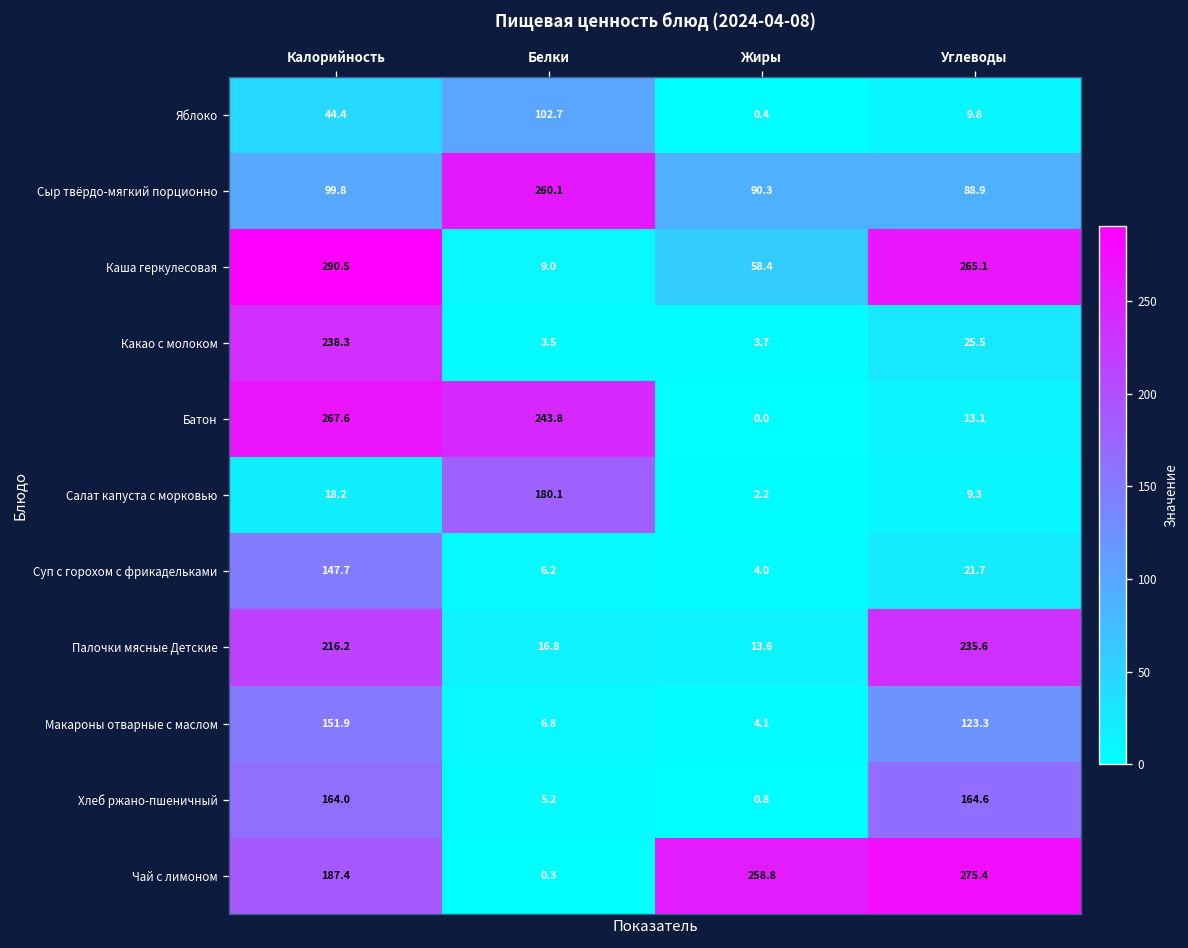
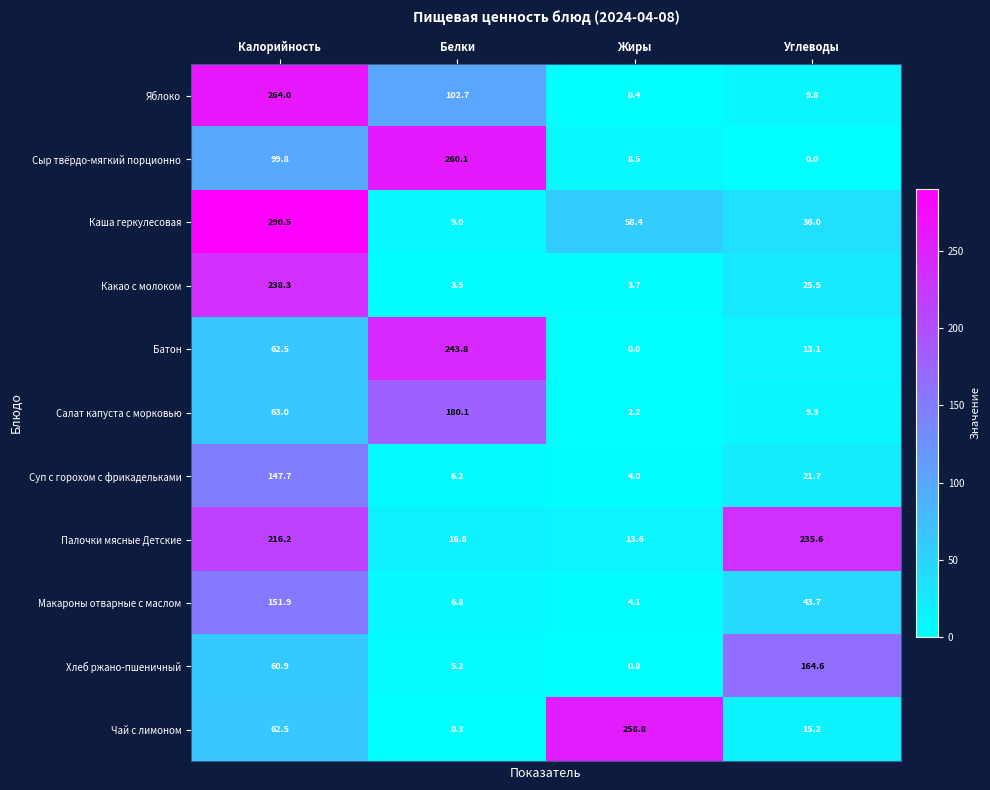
  {
    "Яблоко": {
-     "Калорийность": 44.4,
+     "Калорийность": 264.0,
      "Белки": 102.7,
      "Жиры": 0.4,
      "Углеводы": 9.8
    },
    "Сыр твёрдо-мягкий порционно": {
      "Калорийность": 99.8,
      "Белки": 260.1,
-     "Жиры": 90.3,
-     "Углеводы": 88.9
+     "Жиры": 8.5,
+     "Углеводы": 0.0
    },
    "Каша геркулесовая": {
      "Калорийность": 290.5,
      "Белки": 9.0,
      "Жиры": 58.4,
-     "Углеводы": 265.1
+     "Углеводы": 36.0
    },
    "Какао с молоком": {
      "Калорийность": 238.3,
      "Белки": 3.5,
      "Жиры": 3.7,
      "Углеводы": 25.5
    },
    "Батон": {
-     "Калорийность": 267.6,
+     "Калорийность": 62.5,
      "Белки": 243.8,
      "Жиры": 0.0,
      "Углеводы": 13.1
    },
    "Салат капуста с морковью": {
-     "Калорийность": 18.2,
+     "Калорийность": 63.0,
      "Белки": 180.1,
      "Жиры": 2.2,
      "Углеводы": 9.3
    },
    "Суп с горохом с фрикадельками": {
      "Калорийность": 147.7,
      "Белки": 6.2,
      "Жиры": 4.0,
      "Углеводы": 21.7
    },
    "Палочки мясные Детские": {
      "Калорийность": 216.2,
      "Белки": 16.8,
      "Жиры": 13.6,
      "Углеводы": 235.6
    },
    "Макароны отварные с маслом": {
      "Калорийность": 151.9,
      "Белки": 6.8,
      "Жиры": 4.1,
-     "Углеводы": 123.3
+     "Углеводы": 43.7
    },
    "Хлеб ржано-пшеничный": {
-     "Калорийность": 164.0,
+     "Калорийность": 60.9,
      "Белки": 5.2,
      "Жиры": 0.8,
      "Углеводы": 164.6
    },
    "Чай с лимоном": {
-     "Калорийность": 187.4,
+     "Калорийность": 62.5,
      "Белки": 0.3,
      "Жиры": 258.8,
-     "Углеводы": 275.4
+     "Углеводы": 15.2
    }
  }
